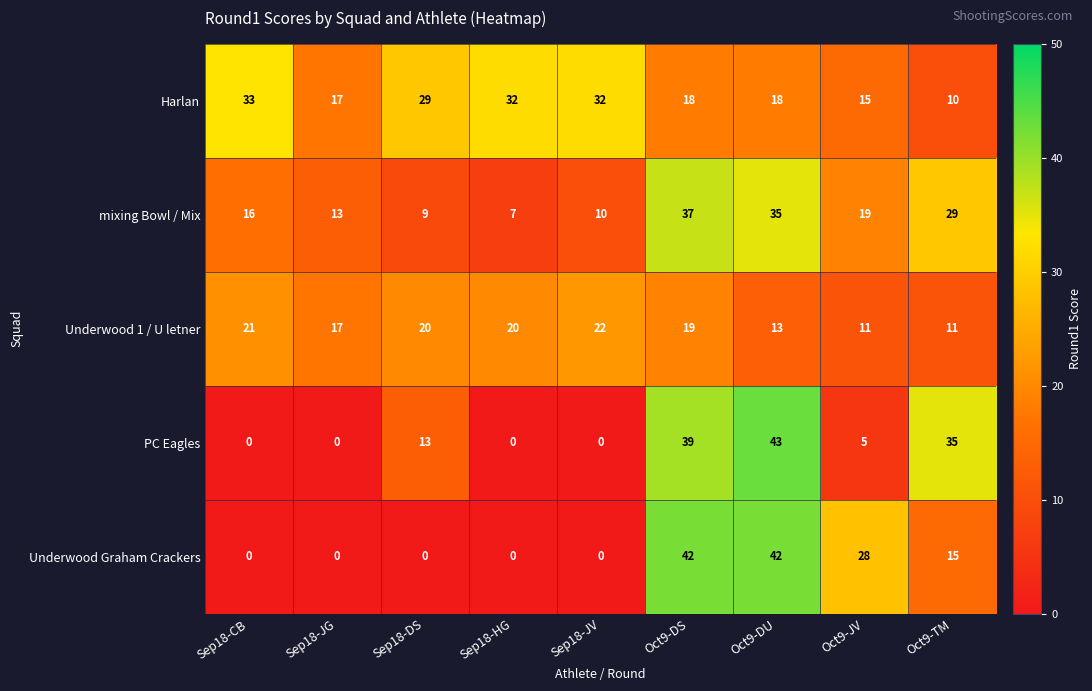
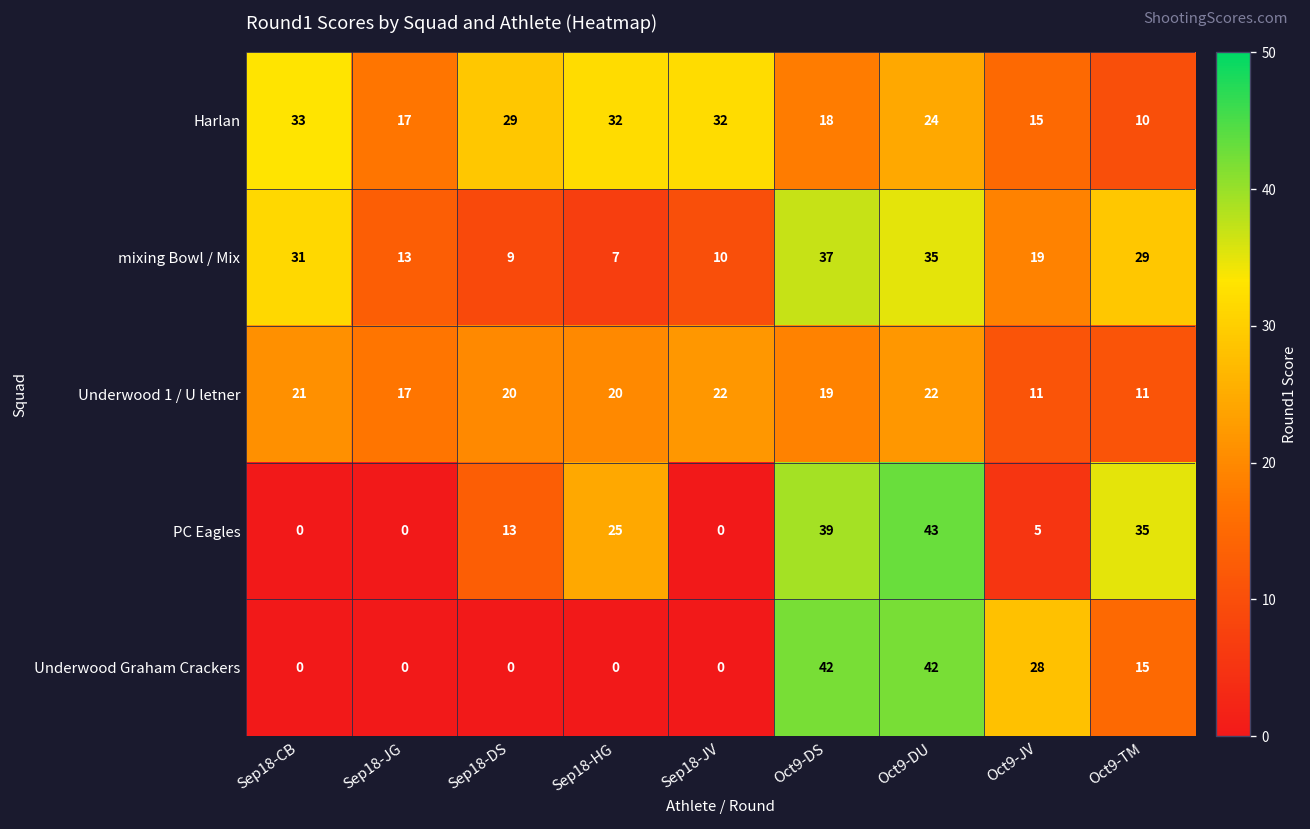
  {
    "Harlan": {
      "Sep18-CB": 33,
      "Sep18-JG": 17,
      "Sep18-DS": 29,
      "Sep18-HG": 32,
      "Sep18-JV": 32,
      "Oct9-DS": 18,
-     "Oct9-DU": 18,
+     "Oct9-DU": 24,
      "Oct9-JV": 15,
      "Oct9-TM": 10
    },
    "mixing Bowl / Mix": {
-     "Sep18-CB": 16,
+     "Sep18-CB": 31,
      "Sep18-JG": 13,
      "Sep18-DS": 9,
      "Sep18-HG": 7,
      "Sep18-JV": 10,
      "Oct9-DS": 37,
      "Oct9-DU": 35,
      "Oct9-JV": 19,
      "Oct9-TM": 29
    },
    "Underwood 1 / U letner": {
      "Sep18-CB": 21,
      "Sep18-JG": 17,
      "Sep18-DS": 20,
      "Sep18-HG": 20,
      "Sep18-JV": 22,
      "Oct9-DS": 19,
-     "Oct9-DU": 13,
+     "Oct9-DU": 22,
      "Oct9-JV": 11,
      "Oct9-TM": 11
    },
    "PC Eagles": {
      "Sep18-CB": 0,
      "Sep18-JG": 0,
      "Sep18-DS": 13,
-     "Sep18-HG": 0,
+     "Sep18-HG": 25,
      "Sep18-JV": 0,
      "Oct9-DS": 39,
      "Oct9-DU": 43,
      "Oct9-JV": 5,
      "Oct9-TM": 35
    },
    "Underwood Graham Crackers": {
      "Sep18-CB": 0,
      "Sep18-JG": 0,
      "Sep18-DS": 0,
      "Sep18-HG": 0,
      "Sep18-JV": 0,
      "Oct9-DS": 42,
      "Oct9-DU": 42,
      "Oct9-JV": 28,
      "Oct9-TM": 15
    }
  }
